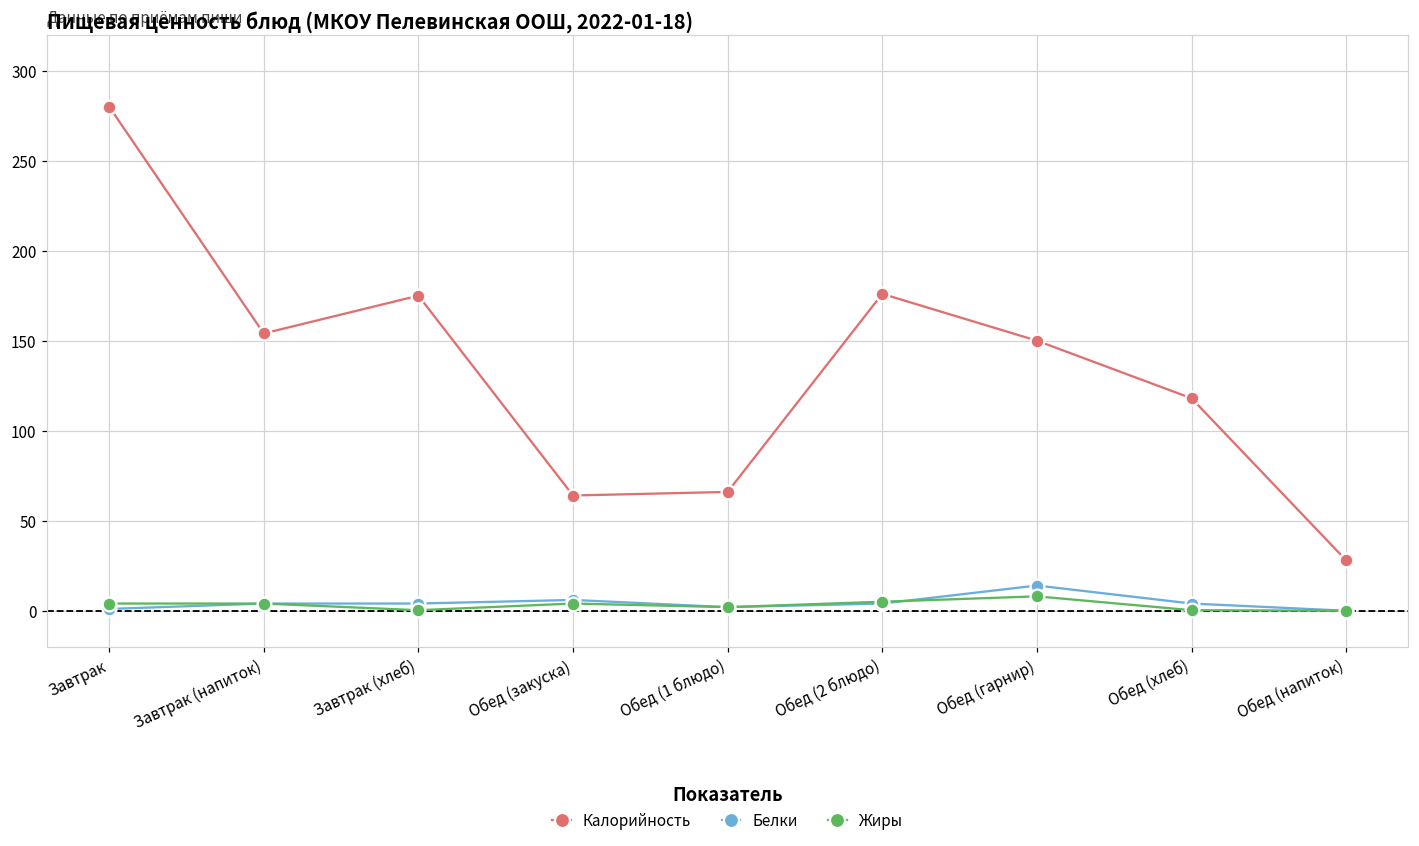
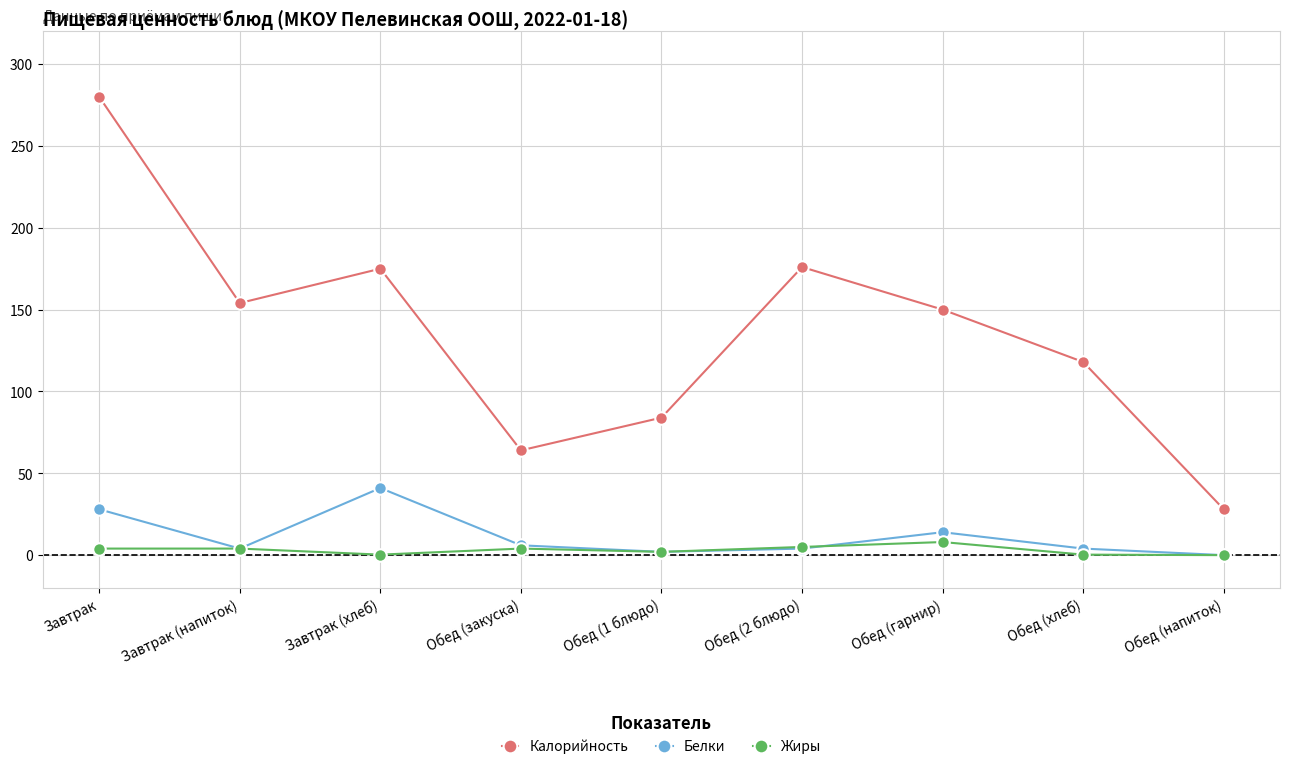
  {
    "Калорийность": {
      "Завтрак": 280,
      "Завтрак (напиток)": 154,
      "Завтрак (хлеб)": 175,
      "Обед (закуска)": 64,
-     "Обед (1 блюдо)": 66,
+     "Обед (1 блюдо)": 84,
      "Обед (2 блюдо)": 176,
      "Обед (гарнир)": 150,
      "Обед (хлеб)": 118,
      "Обед (напиток)": 28
    },
    "Белки": {
-     "Завтрак": 1,
-     "Завтрак (хлеб)": 4,
+     "Завтрак": 28,
+     "Завтрак (хлеб)": 41,
      "Обед (закуска)": 6,
      "Обед (гарнир)": 14,
      "Обед (хлеб)": 4
    },
    "Жиры": {
      "Завтрак": 4,
      "Завтрак (хлеб)": 0,
      "Обед (закуска)": 4,
      "Обед (гарнир)": 8,
      "Обед (хлеб)": 0
    }
  }
